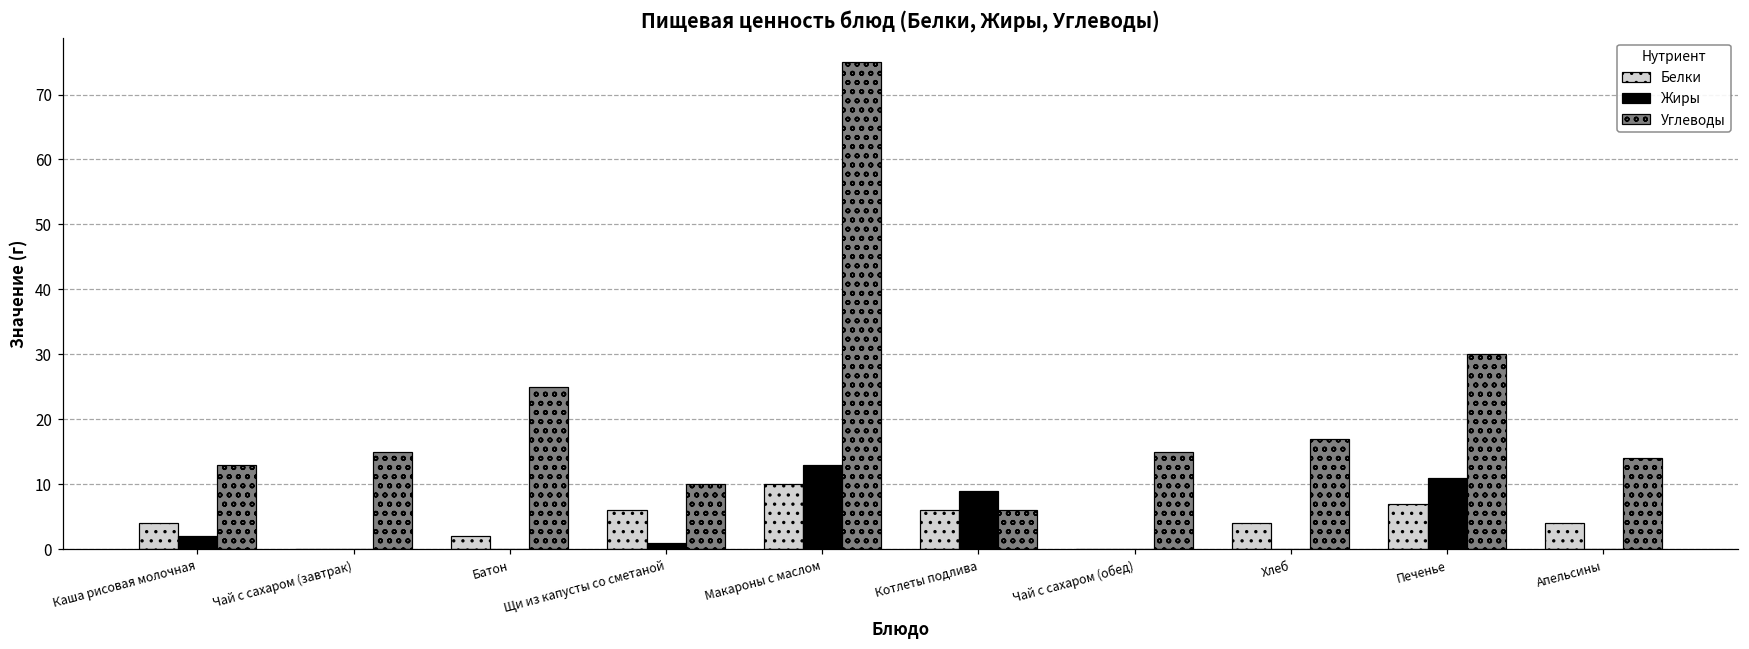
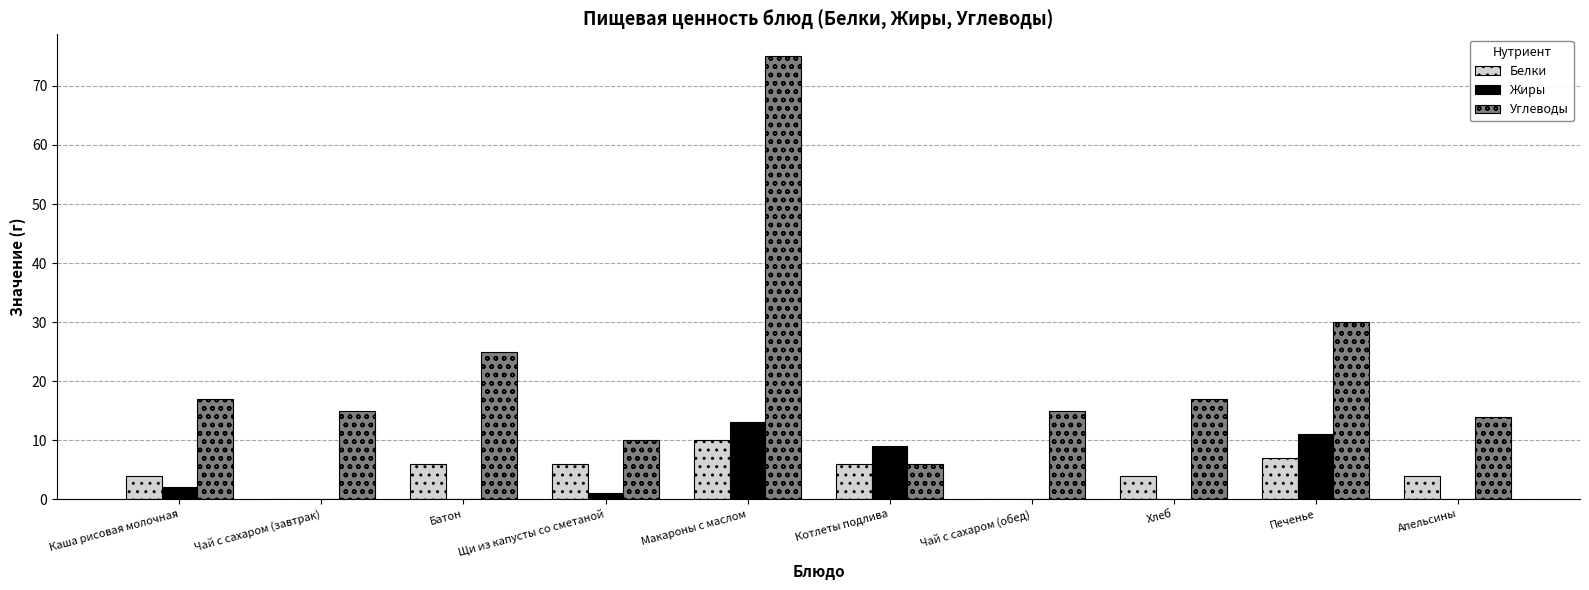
  {
    "Белки": {
      "Каша рисовая молочная": 4,
      "Чай с сахаром (завтрак)": 0,
-     "Батон": 2,
+     "Батон": 6,
      "Щи из капусты со сметаной": 6,
      "Макароны с маслом": 10,
      "Котлеты подлива": 6,
      "Чай с сахаром (обед)": 0,
      "Хлеб": 4,
      "Печенье": 7,
      "Апельсины": 4
    },
    "Жиры": {
      "Каша рисовая молочная": 2,
      "Чай с сахаром (завтрак)": 0,
      "Батон": 0,
      "Щи из капусты со сметаной": 1,
      "Макароны с маслом": 13,
      "Котлеты подлива": 9,
      "Чай с сахаром (обед)": 0,
      "Хлеб": 0,
      "Печенье": 11,
      "Апельсины": 0
    },
    "Углеводы": {
-     "Каша рисовая молочная": 13,
+     "Каша рисовая молочная": 17,
      "Чай с сахаром (завтрак)": 15,
      "Батон": 25,
      "Щи из капусты со сметаной": 10,
      "Макароны с маслом": 75,
      "Котлеты подлива": 6,
      "Чай с сахаром (обед)": 15,
      "Хлеб": 17,
      "Печенье": 30,
      "Апельсины": 14
    }
  }
